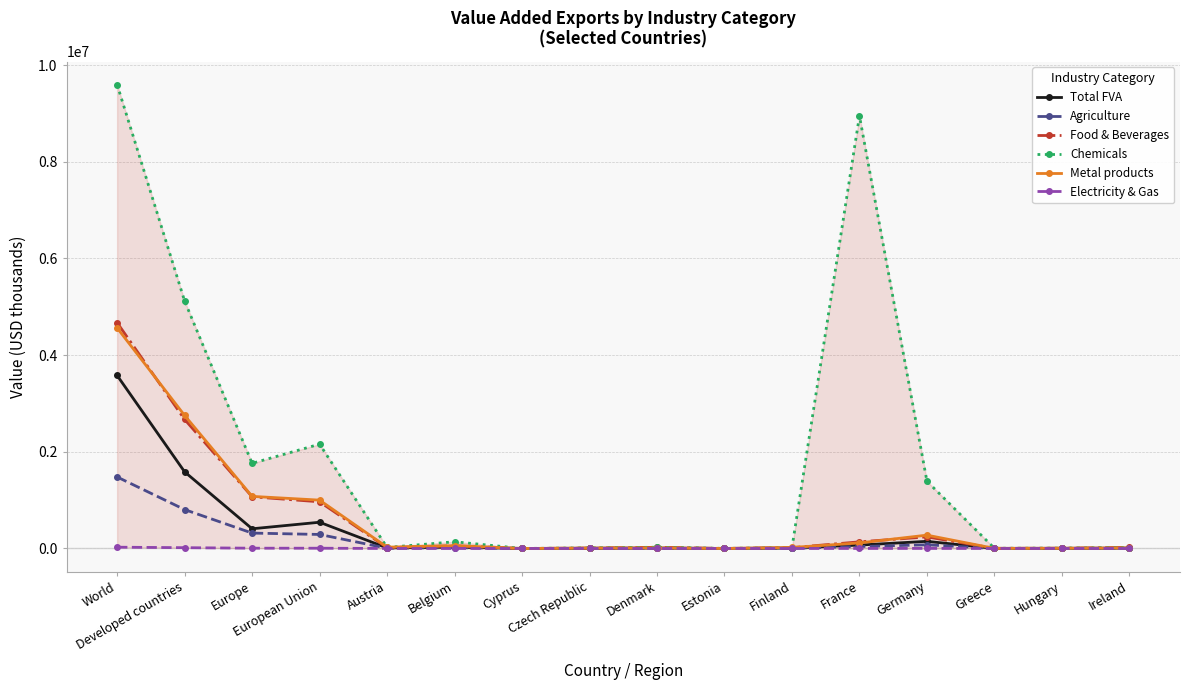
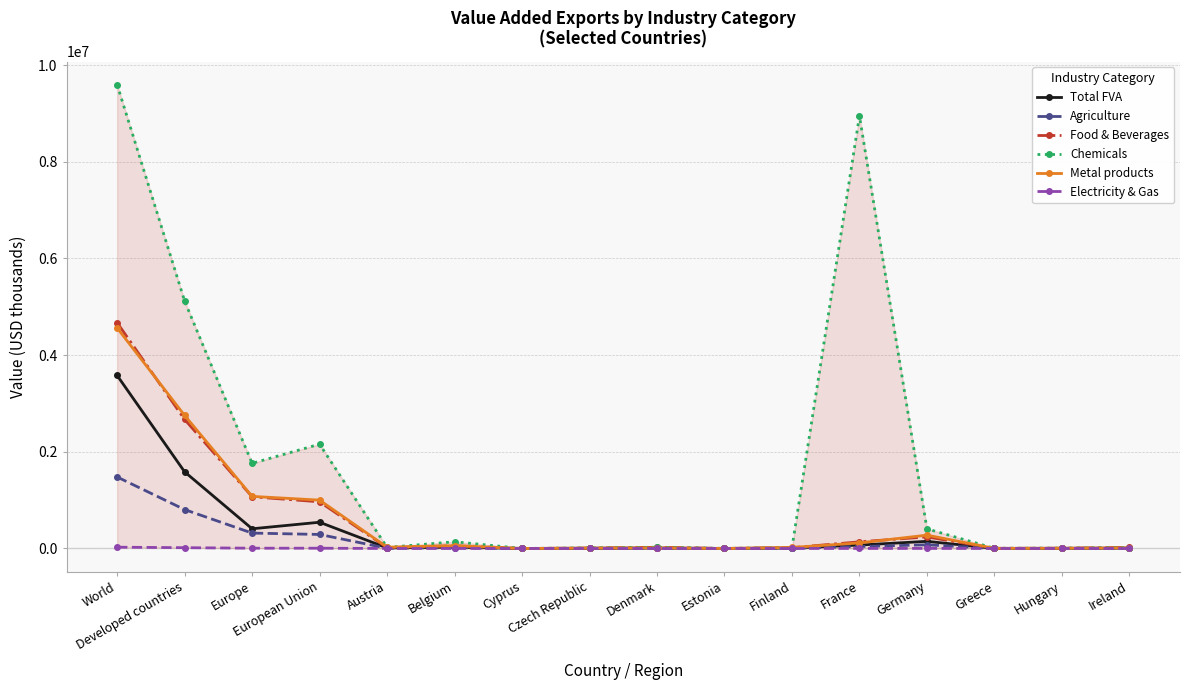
  {
    "Total FVA": {
      "World": 3600000,
      "Developed countries": 1600000,
      "Europe": 400000,
      "European Union": 500000,
      "Germany": 100000
    },
    "Agriculture": {
      "World": 1500000,
      "Developed countries": 800000,
      "Europe": 300000,
      "European Union": 300000,
      "Germany": 100000
    },
    "Chemicals": {
-     "Germany": 1400000
+     "Germany": 400000
    },
    "Metal products": {
      "World": 4600000,
      "Developed countries": 2800000
    },
    "Electricity & Gas": {
      "World": 0,
      "Developed countries": 0,
      "Europe": 0,
      "European Union": 0,
      "Germany": 0
    }
  }
